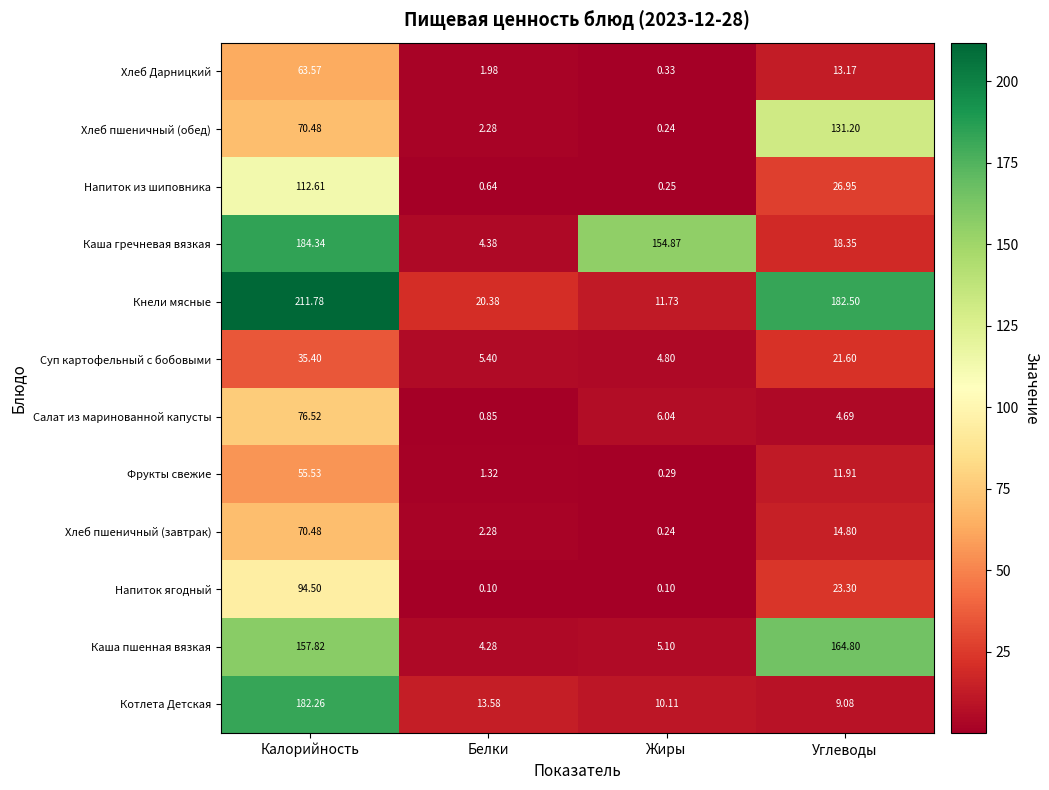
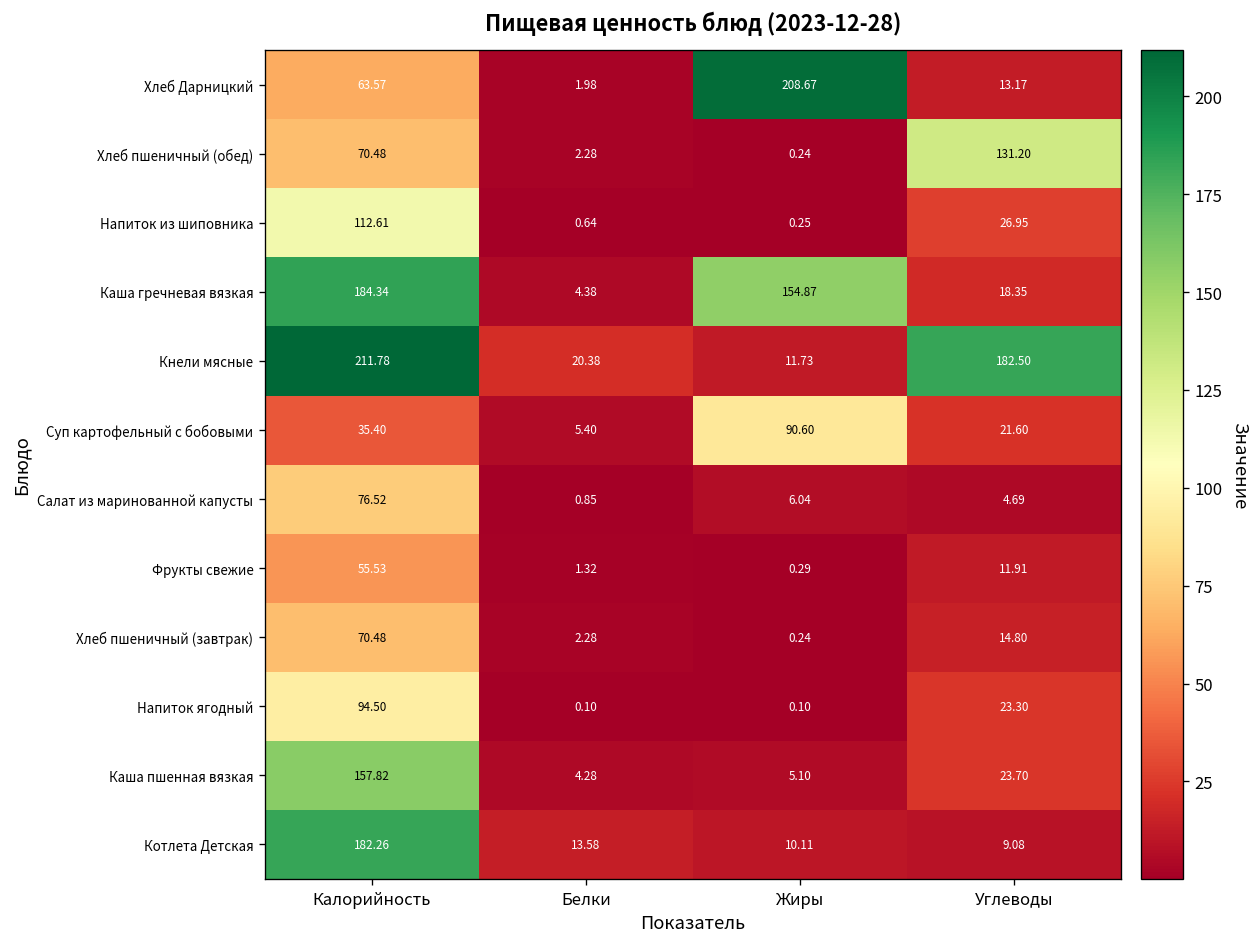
  {
    "Хлеб Дарницкий": {
      "Калорийность": 63.57,
      "Белки": 1.98,
-     "Жиры": 0.33,
+     "Жиры": 208.67,
      "Углеводы": 13.17
    },
    "Хлеб пшеничный (обед)": {
      "Калорийность": 70.48,
      "Белки": 2.28,
      "Жиры": 0.24,
      "Углеводы": 131.20
    },
    "Напиток из шиповника": {
      "Калорийность": 112.61,
      "Белки": 0.64,
      "Жиры": 0.25,
      "Углеводы": 26.95
    },
    "Каша гречневая вязкая": {
      "Калорийность": 184.34,
      "Белки": 4.38,
      "Жиры": 154.87,
      "Углеводы": 18.35
    },
    "Кнели мясные": {
      "Калорийность": 211.78,
      "Белки": 20.38,
      "Жиры": 11.73,
      "Углеводы": 182.50
    },
    "Суп картофельный с бобовыми": {
      "Калорийность": 35.40,
      "Белки": 5.40,
-     "Жиры": 4.80,
+     "Жиры": 90.60,
      "Углеводы": 21.60
    },
    "Салат из маринованной капусты": {
      "Калорийность": 76.52,
      "Белки": 0.85,
      "Жиры": 6.04,
      "Углеводы": 4.69
    },
    "Фрукты свежие": {
      "Калорийность": 55.53,
      "Белки": 1.32,
      "Жиры": 0.29,
      "Углеводы": 11.91
    },
    "Хлеб пшеничный (завтрак)": {
      "Калорийность": 70.48,
      "Белки": 2.28,
      "Жиры": 0.24,
      "Углеводы": 14.80
    },
    "Напиток ягодный": {
      "Калорийность": 94.50,
      "Белки": 0.10,
      "Жиры": 0.10,
      "Углеводы": 23.30
    },
    "Каша пшенная вязкая": {
      "Калорийность": 157.82,
      "Белки": 4.28,
      "Жиры": 5.10,
-     "Углеводы": 164.80
+     "Углеводы": 23.70
    },
    "Котлета Детская": {
      "Калорийность": 182.26,
      "Белки": 13.58,
      "Жиры": 10.11,
      "Углеводы": 9.08
    }
  }
